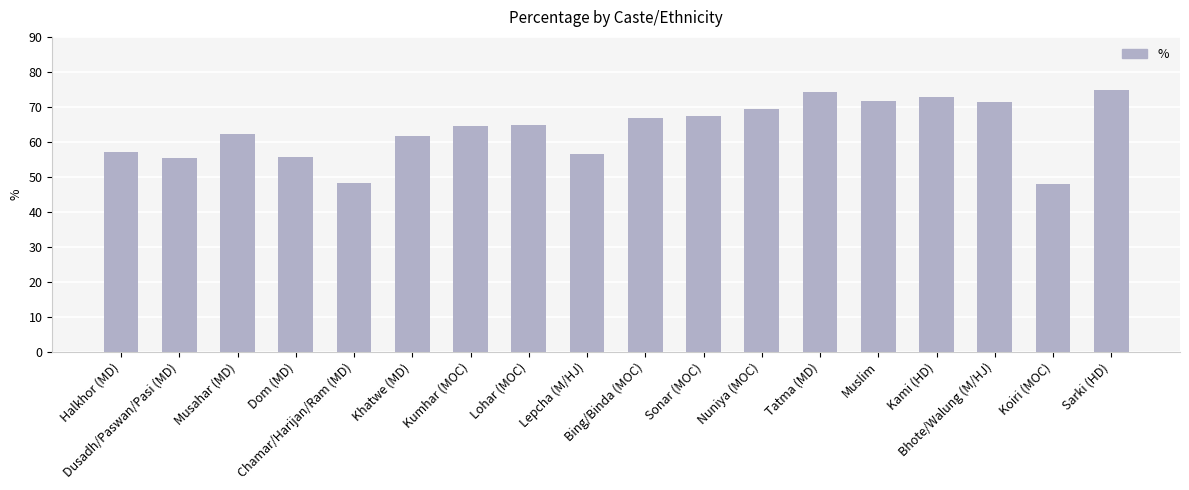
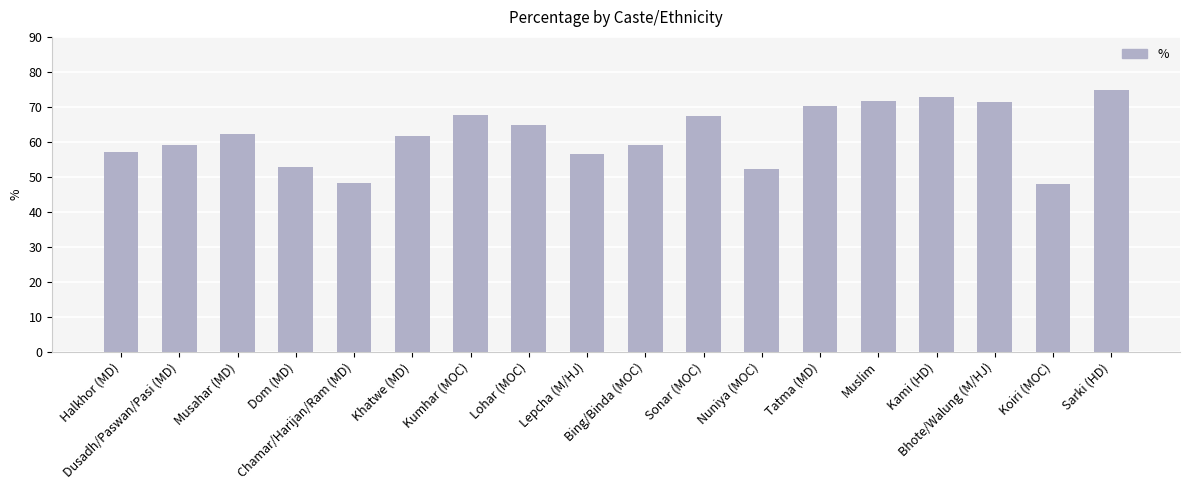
  {
    "Halkhor (MD)": 57,
-   "Dusadh/Paswan/Pasi (MD)": 55,
+   "Dusadh/Paswan/Pasi (MD)": 59,
    "Musahar (MD)": 62,
-   "Dom (MD)": 56,
+   "Dom (MD)": 53,
    "Chamar/Harijan/Ram (MD)": 48,
    "Khatwe (MD)": 62,
-   "Kumhar (MOC)": 64,
+   "Kumhar (MOC)": 68,
    "Lohar (MOC)": 65,
    "Lepcha (M/HJ)": 57,
-   "Bing/Binda (MOC)": 67,
+   "Bing/Binda (MOC)": 59,
    "Sonar (MOC)": 68,
-   "Nuniya (MOC)": 69,
-   "Tatma (MD)": 74,
+   "Nuniya (MOC)": 52,
+   "Tatma (MD)": 70,
    "Muslim": 72,
    "Kami (HD)": 73,
    "Bhote/Walung (M/HJ)": 71,
    "Koiri (MOC)": 48,
    "Sarki (HD)": 75
  }
